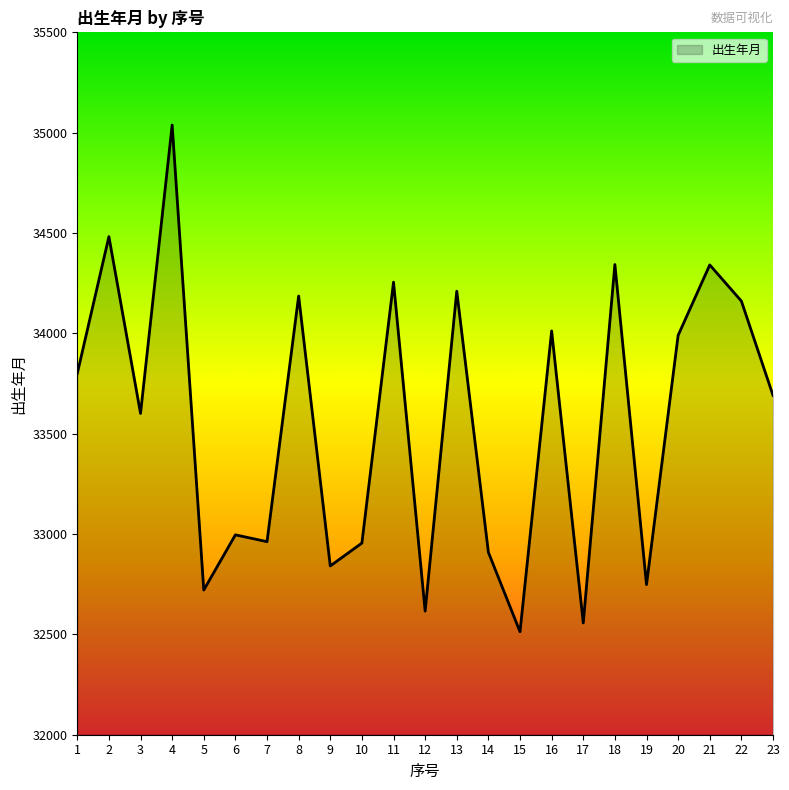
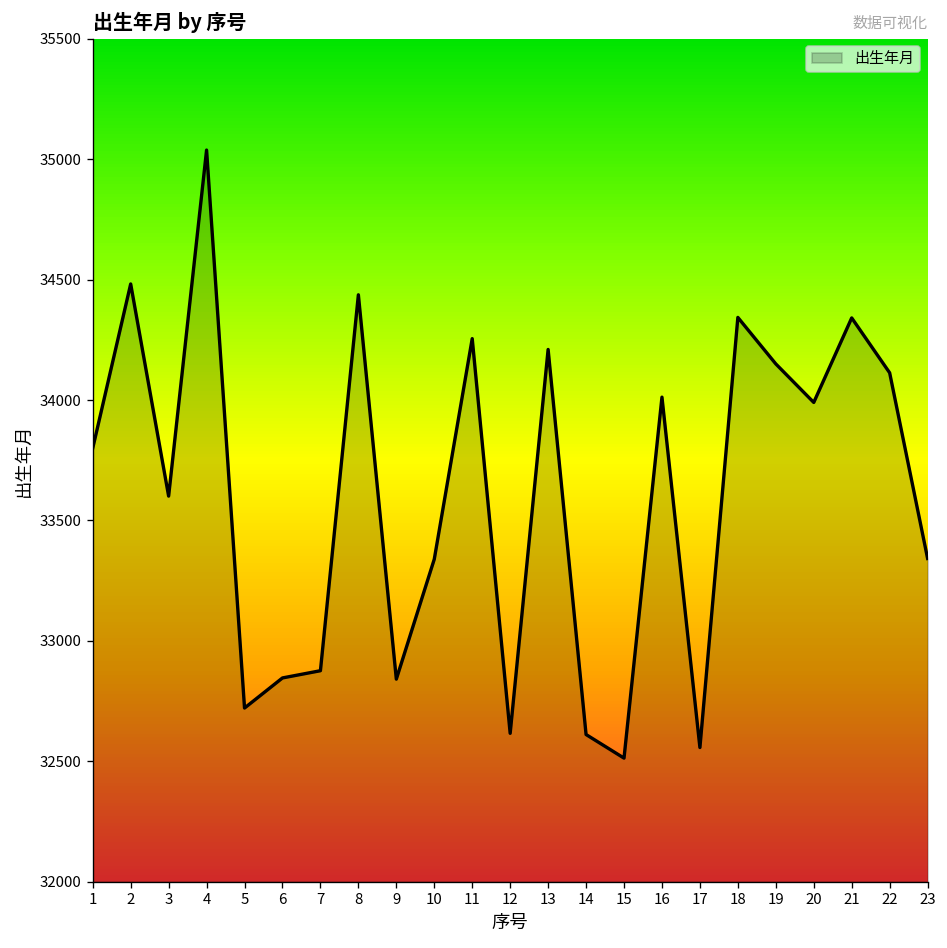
  {
    "1": 33800,
    "2": 34480,
    "3": 33600,
    "4": 35040,
    "5": 32720,
-   "6": 33000,
-   "7": 32960,
-   "8": 34190,
+   "6": 32850,
+   "7": 32880,
+   "8": 34440,
    "9": 32840,
-   "10": 32960,
+   "10": 33340,
    "11": 34260,
    "12": 32620,
    "13": 34210,
-   "14": 32910,
+   "14": 32610,
    "15": 32510,
    "16": 34010,
    "17": 32560,
    "18": 34340,
-   "19": 32750,
+   "19": 34150,
    "20": 33990,
    "21": 34340,
-   "22": 34160,
-   "23": 33690
+   "22": 34110,
+   "23": 33340
  }
